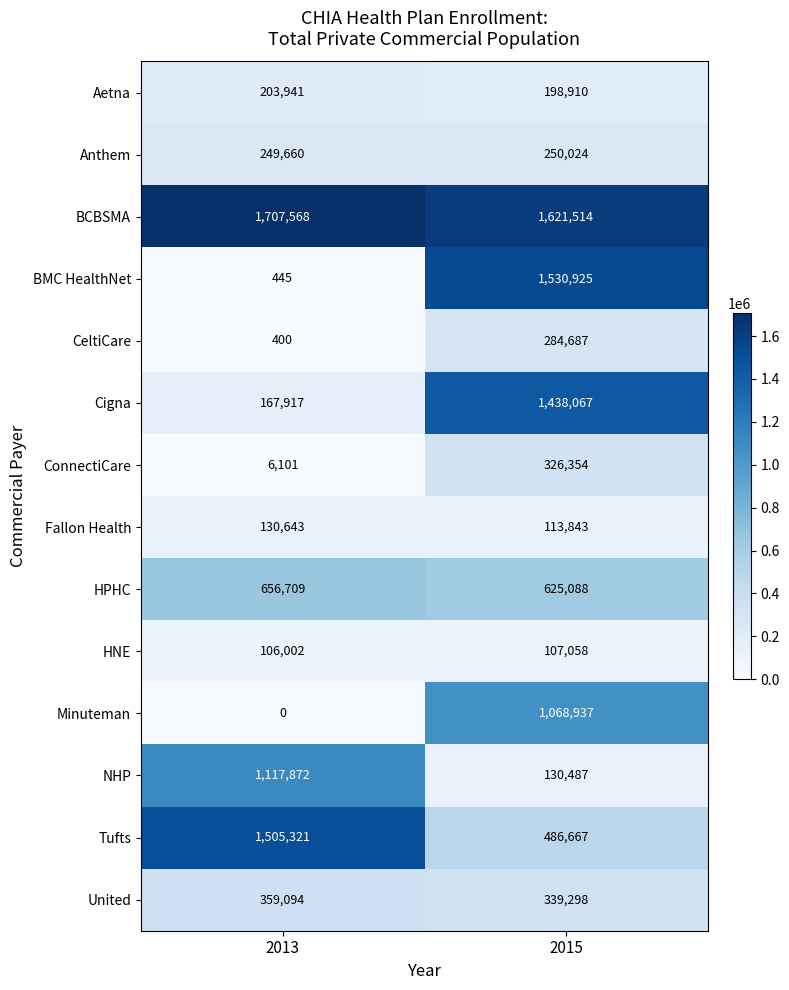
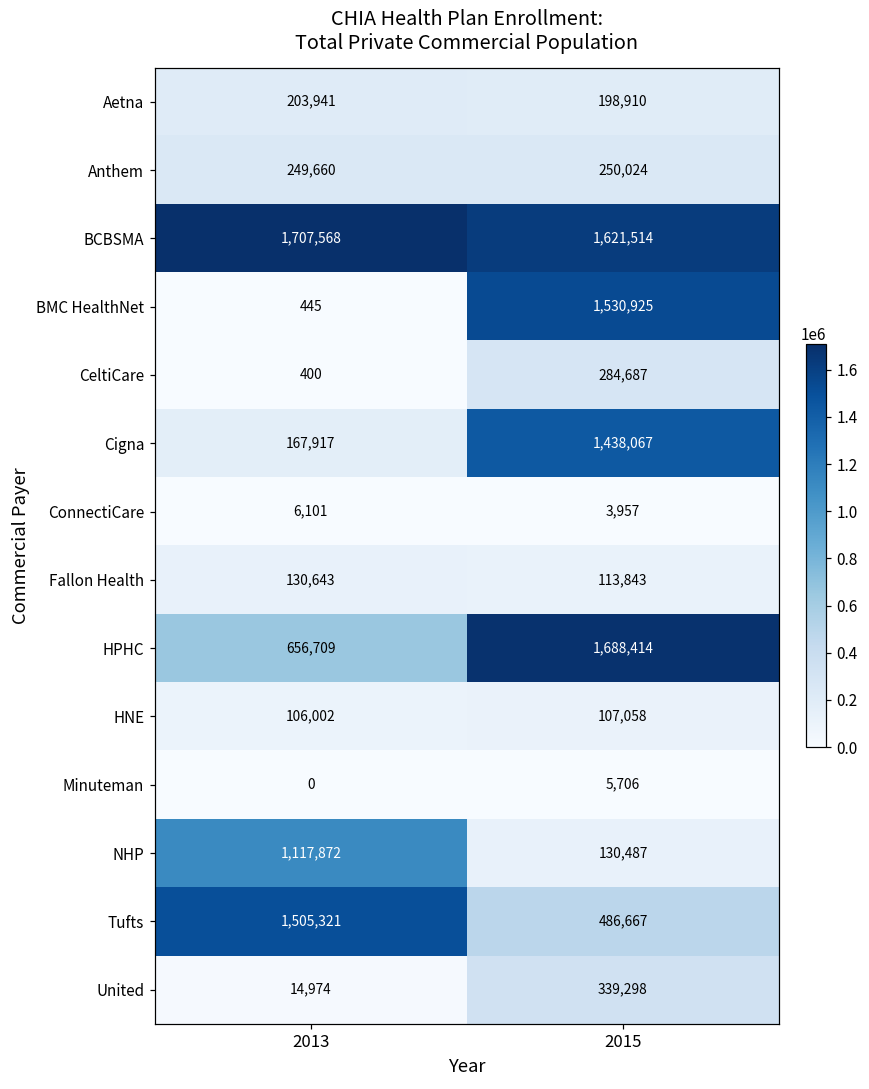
  {
    "Aetna": {
      "2013": "203,941",
      "2015": "198,910"
    },
    "Anthem": {
      "2013": "249,660",
      "2015": "250,024"
    },
    "BCBSMA": {
      "2013": "1,707,568",
      "2015": "1,621,514"
    },
    "BMC HealthNet": {
      "2013": "445",
      "2015": "1,530,925"
    },
    "CeltiCare": {
      "2013": "400",
      "2015": "284,687"
    },
    "Cigna": {
      "2013": "167,917",
      "2015": "1,438,067"
    },
    "ConnectiCare": {
      "2013": "6,101",
-     "2015": "326,354"
+     "2015": "3,957"
    },
    "Fallon Health": {
      "2013": "130,643",
      "2015": "113,843"
    },
    "HPHC": {
      "2013": "656,709",
-     "2015": "625,088"
+     "2015": "1,688,414"
    },
    "HNE": {
      "2013": "106,002",
      "2015": "107,058"
    },
    "Minuteman": {
      "2013": "0",
-     "2015": "1,068,937"
+     "2015": "5,706"
    },
    "NHP": {
      "2013": "1,117,872",
      "2015": "130,487"
    },
    "Tufts": {
      "2013": "1,505,321",
      "2015": "486,667"
    },
    "United": {
-     "2013": "359,094",
+     "2013": "14,974",
      "2015": "339,298"
    }
  }
